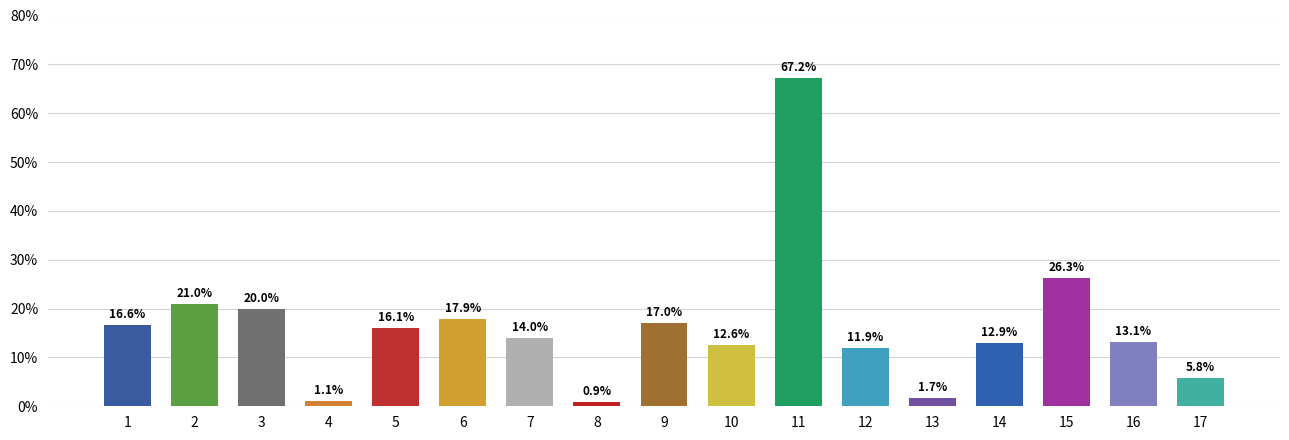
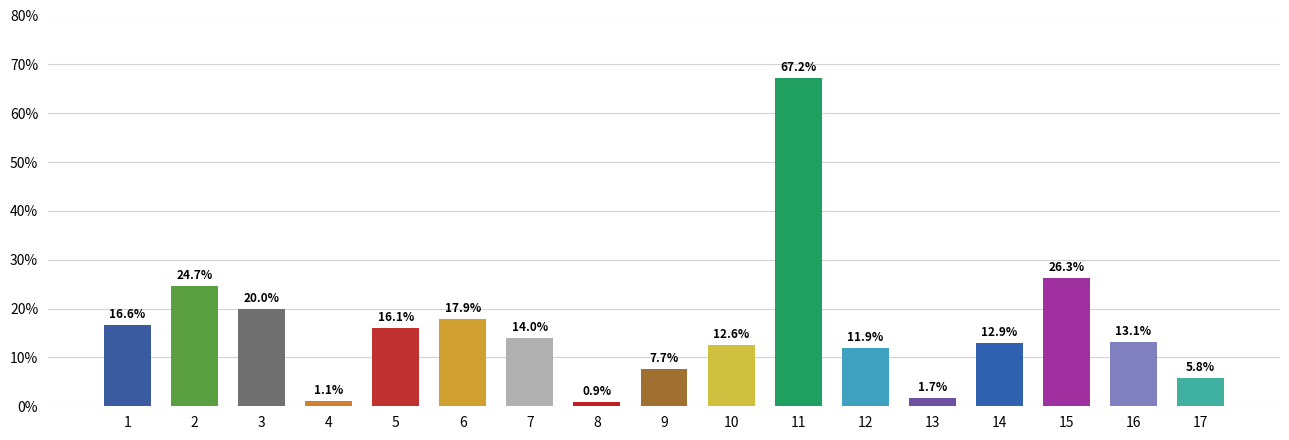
  {
    "1": "16.6%",
-   "2": "21.0%",
+   "2": "24.7%",
    "3": "20.0%",
    "4": "1.1%",
    "5": "16.1%",
    "6": "17.9%",
    "7": "14.0%",
    "8": "0.9%",
-   "9": "17.0%",
+   "9": "7.7%",
    "10": "12.6%",
    "11": "67.2%",
    "12": "11.9%",
    "13": "1.7%",
    "14": "12.9%",
    "15": "26.3%",
    "16": "13.1%",
    "17": "5.8%"
  }
